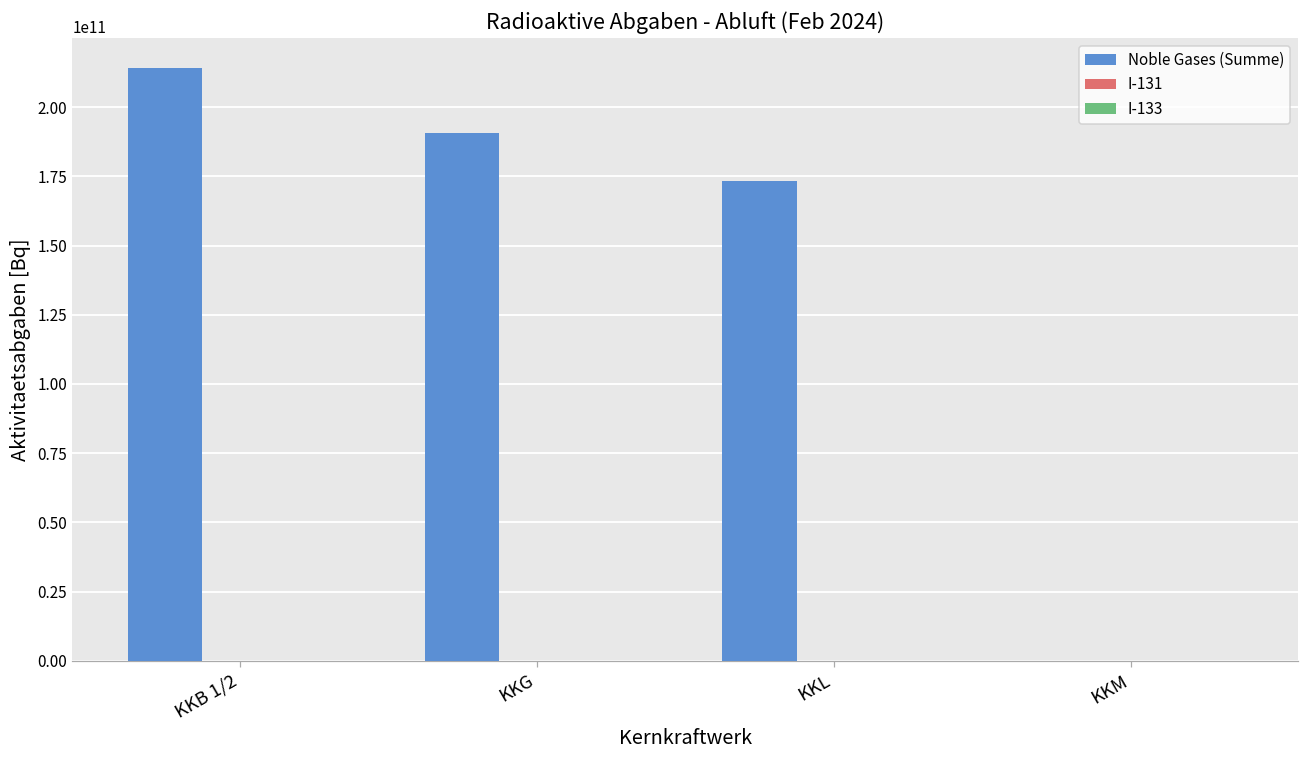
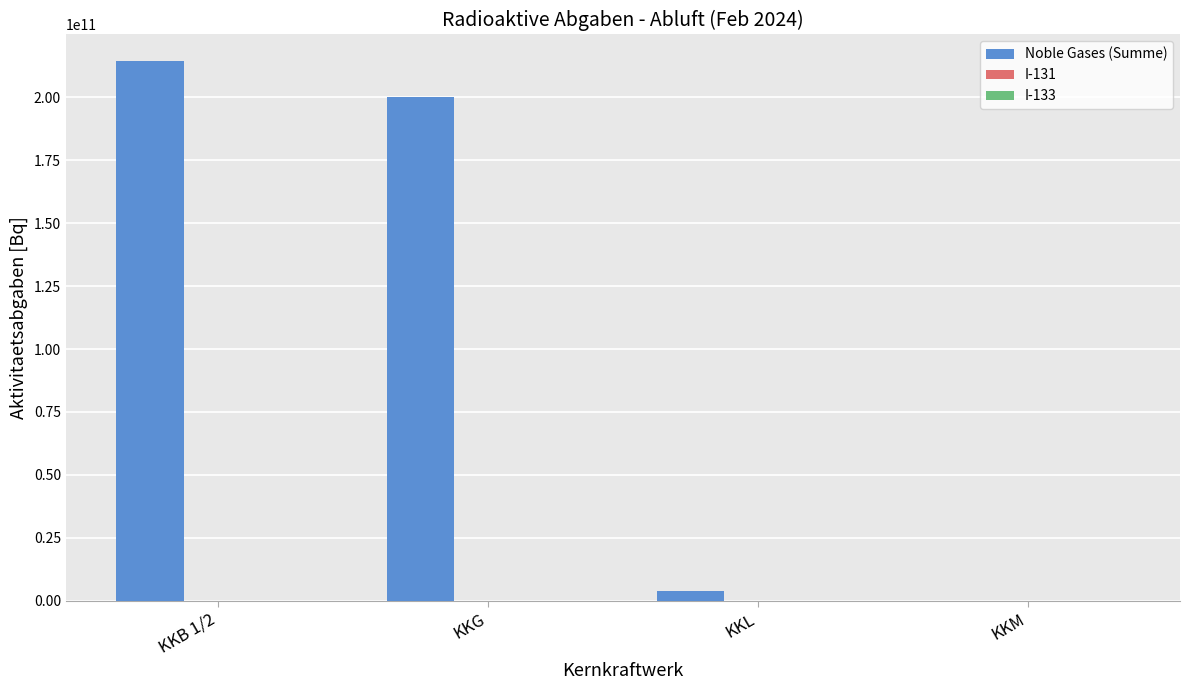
  {
    "Noble Gases (Summe)": {
      "KKB 1/2": 214000000000,
-     "KKG": 191000000000,
-     "KKL": 173000000000,
+     "KKG": 200000000000,
+     "KKL": 4000000000,
      "KKM": 0
    },
    "I-131": {
      "KKG": 0,
      "KKM": 0
    },
    "I-133": {
      "KKG": 0,
      "KKL": 0,
      "KKM": 0
    }
  }
